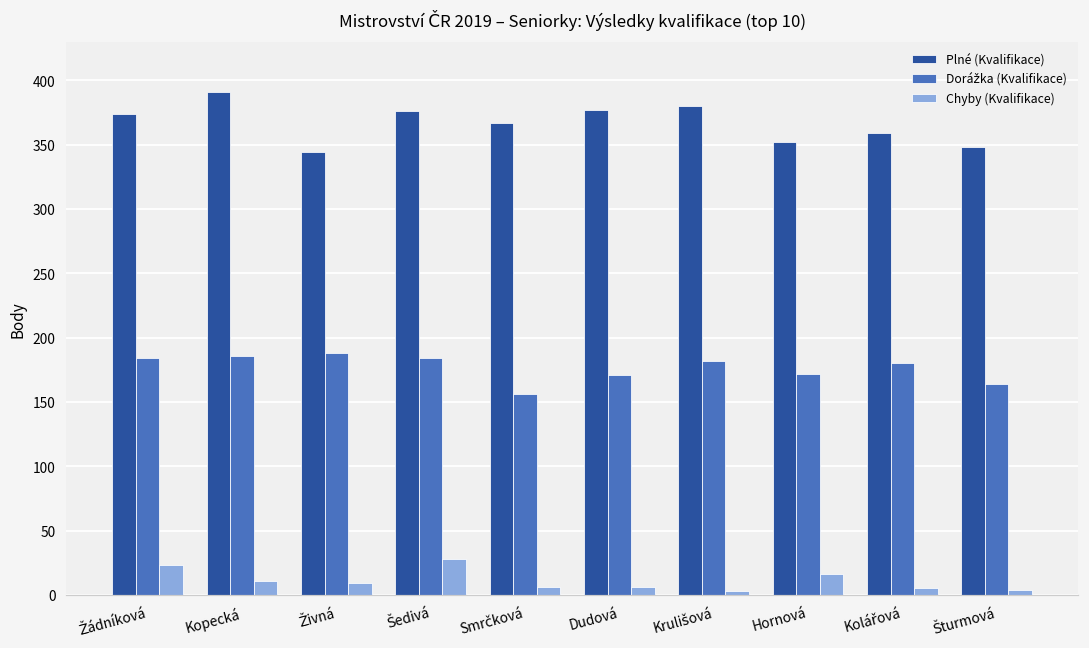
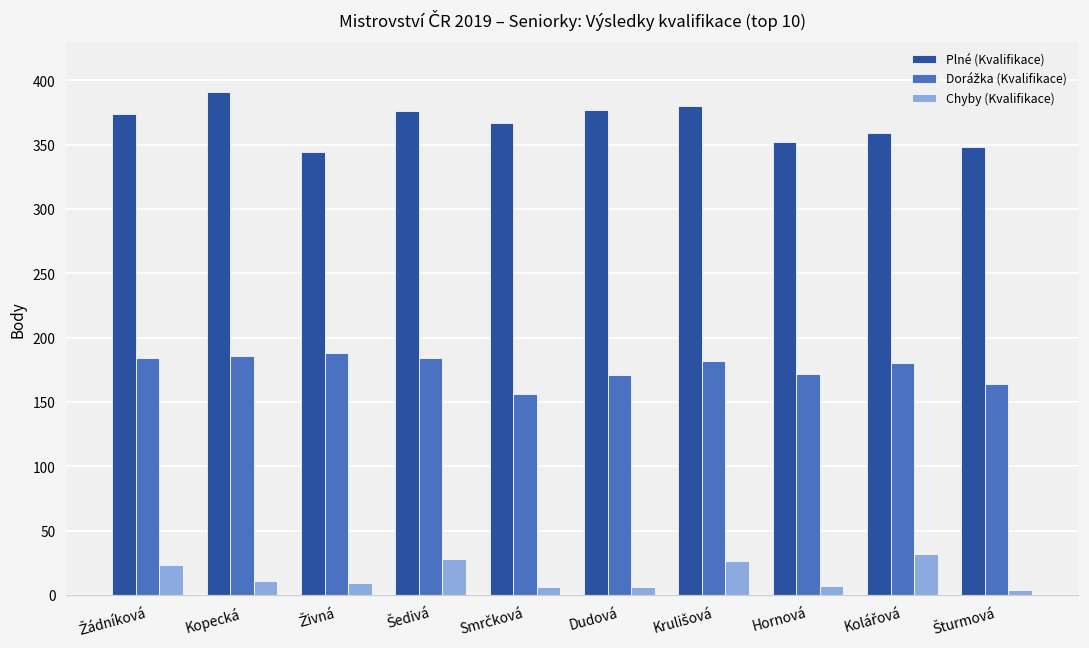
  {
    "Chyby (Kvalifikace)": {
      "Žádníková": 23,
      "Kopecká": 11,
      "Živná": 9,
      "Šedivá": 28,
      "Smrčková": 6,
      "Dudová": 6,
-     "Krulišová": 3,
-     "Hornová": 16,
-     "Kolářová": 5,
+     "Krulišová": 26,
+     "Hornová": 7,
+     "Kolářová": 32,
      "Šturmová": 4
    }
  }
